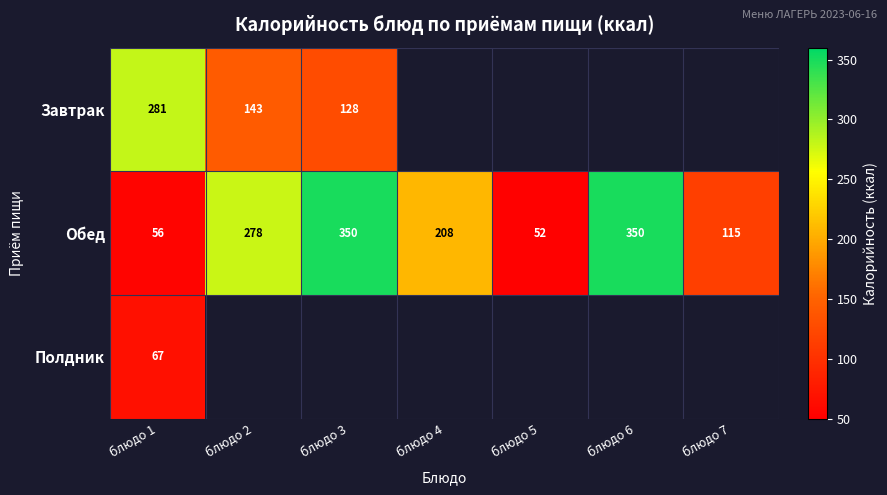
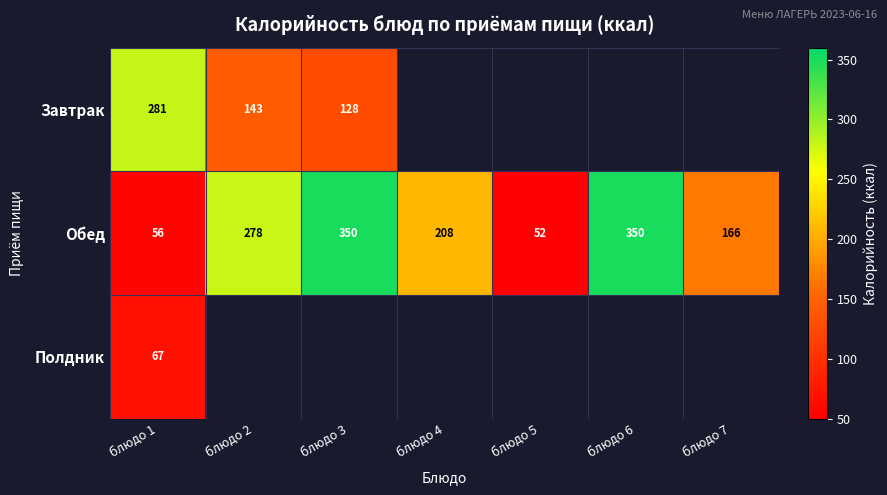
  {
    "Завтрак": {
      "блюдо 1": 281,
      "блюдо 2": 143,
      "блюдо 3": 128
    },
    "Обед": {
      "блюдо 1": 56,
      "блюдо 2": 278,
      "блюдо 3": 350,
      "блюдо 4": 208,
      "блюдо 5": 52,
      "блюдо 6": 350,
-     "блюдо 7": 115
+     "блюдо 7": 166
    },
    "Полдник": {
      "блюдо 1": 67
    }
  }
